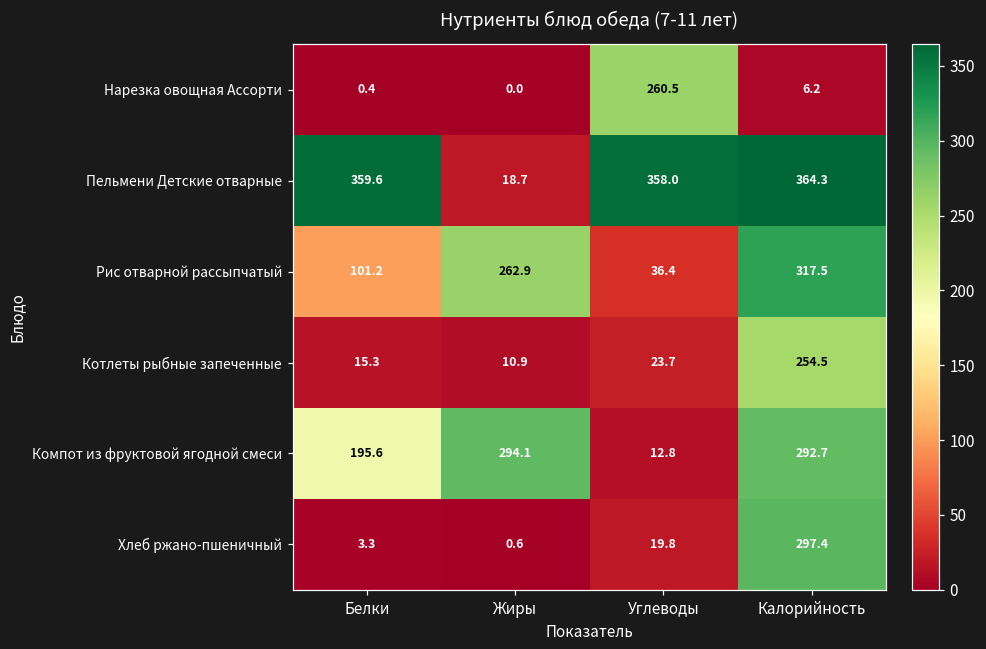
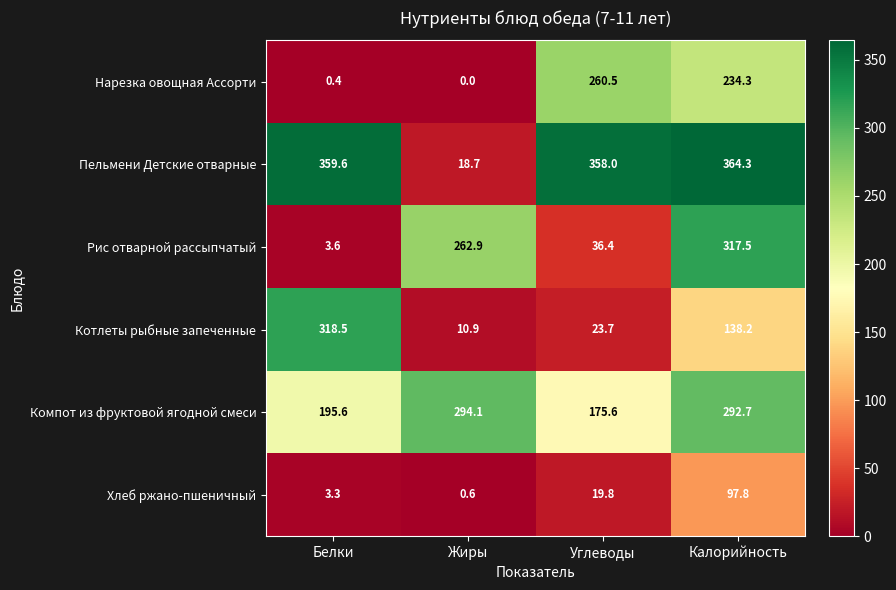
  {
    "Нарезка овощная Ассорти": {
      "Белки": 0.4,
      "Жиры": 0.0,
      "Углеводы": 260.5,
-     "Калорийность": 6.2
+     "Калорийность": 234.3
    },
    "Пельмени Детские отварные": {
      "Белки": 359.6,
      "Жиры": 18.7,
      "Углеводы": 358.0,
      "Калорийность": 364.3
    },
    "Рис отварной рассыпчатый": {
-     "Белки": 101.2,
+     "Белки": 3.6,
      "Жиры": 262.9,
      "Углеводы": 36.4,
      "Калорийность": 317.5
    },
    "Котлеты рыбные запеченные": {
-     "Белки": 15.3,
+     "Белки": 318.5,
      "Жиры": 10.9,
      "Углеводы": 23.7,
-     "Калорийность": 254.5
+     "Калорийность": 138.2
    },
    "Компот из фруктовой ягодной смеси": {
      "Белки": 195.6,
      "Жиры": 294.1,
-     "Углеводы": 12.8,
+     "Углеводы": 175.6,
      "Калорийность": 292.7
    },
    "Хлеб ржано-пшеничный": {
      "Белки": 3.3,
      "Жиры": 0.6,
      "Углеводы": 19.8,
-     "Калорийность": 297.4
+     "Калорийность": 97.8
    }
  }
